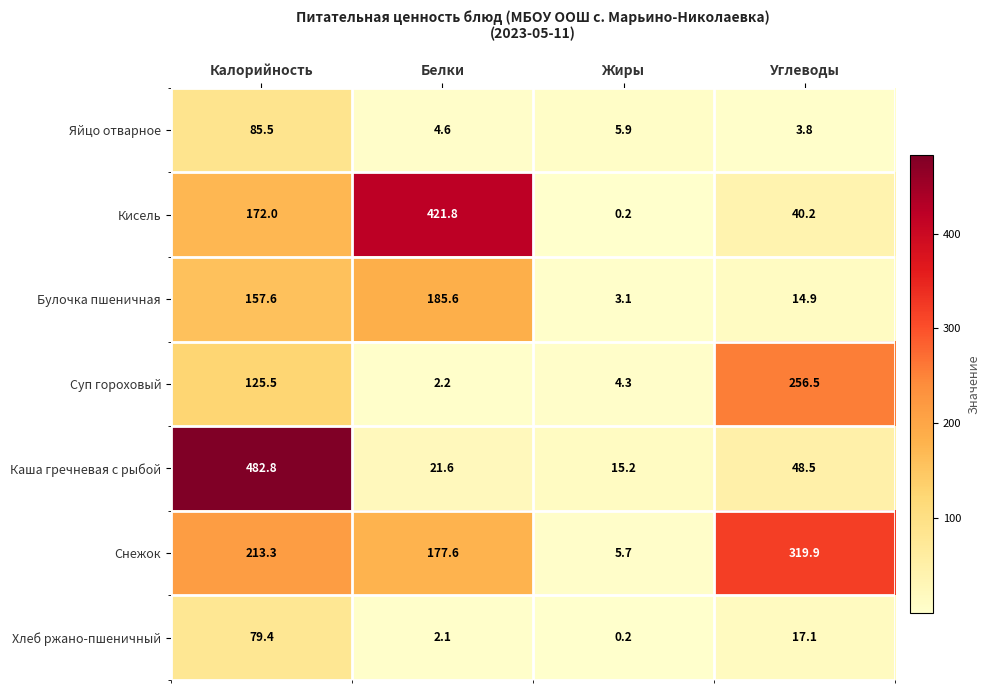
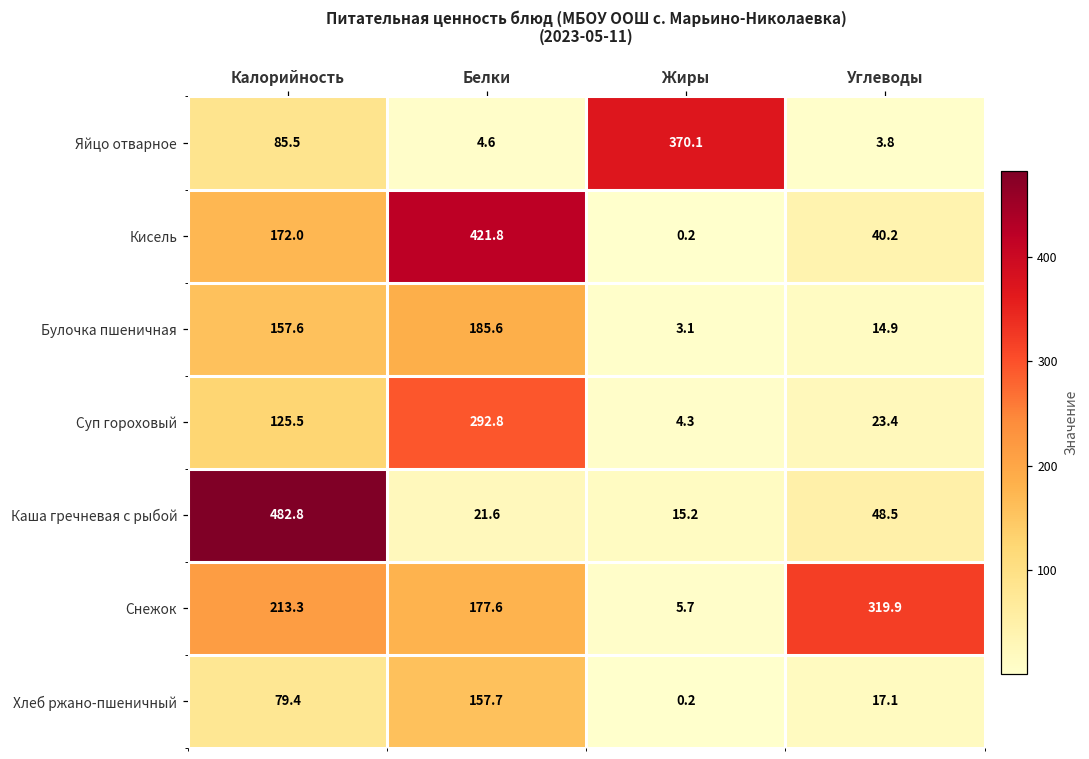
  {
    "Яйцо отварное": {
      "Калорийность": 85.5,
      "Белки": 4.6,
-     "Жиры": 5.9,
+     "Жиры": 370.1,
      "Углеводы": 3.8
    },
    "Кисель": {
      "Калорийность": 172.0,
      "Белки": 421.8,
      "Жиры": 0.2,
      "Углеводы": 40.2
    },
    "Булочка пшеничная": {
      "Калорийность": 157.6,
      "Белки": 185.6,
      "Жиры": 3.1,
      "Углеводы": 14.9
    },
    "Суп гороховый": {
      "Калорийность": 125.5,
-     "Белки": 2.2,
+     "Белки": 292.8,
      "Жиры": 4.3,
-     "Углеводы": 256.5
+     "Углеводы": 23.4
    },
    "Каша гречневая с рыбой": {
      "Калорийность": 482.8,
      "Белки": 21.6,
      "Жиры": 15.2,
      "Углеводы": 48.5
    },
    "Снежок": {
      "Калорийность": 213.3,
      "Белки": 177.6,
      "Жиры": 5.7,
      "Углеводы": 319.9
    },
    "Хлеб ржано-пшеничный": {
      "Калорийность": 79.4,
-     "Белки": 2.1,
+     "Белки": 157.7,
      "Жиры": 0.2,
      "Углеводы": 17.1
    }
  }
